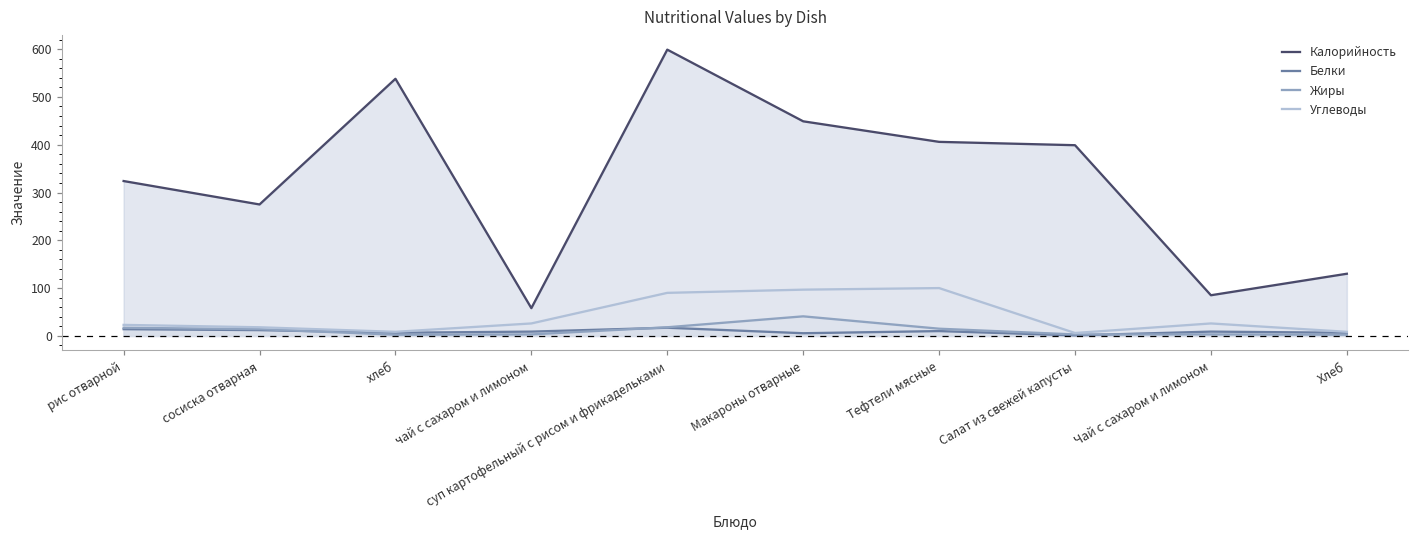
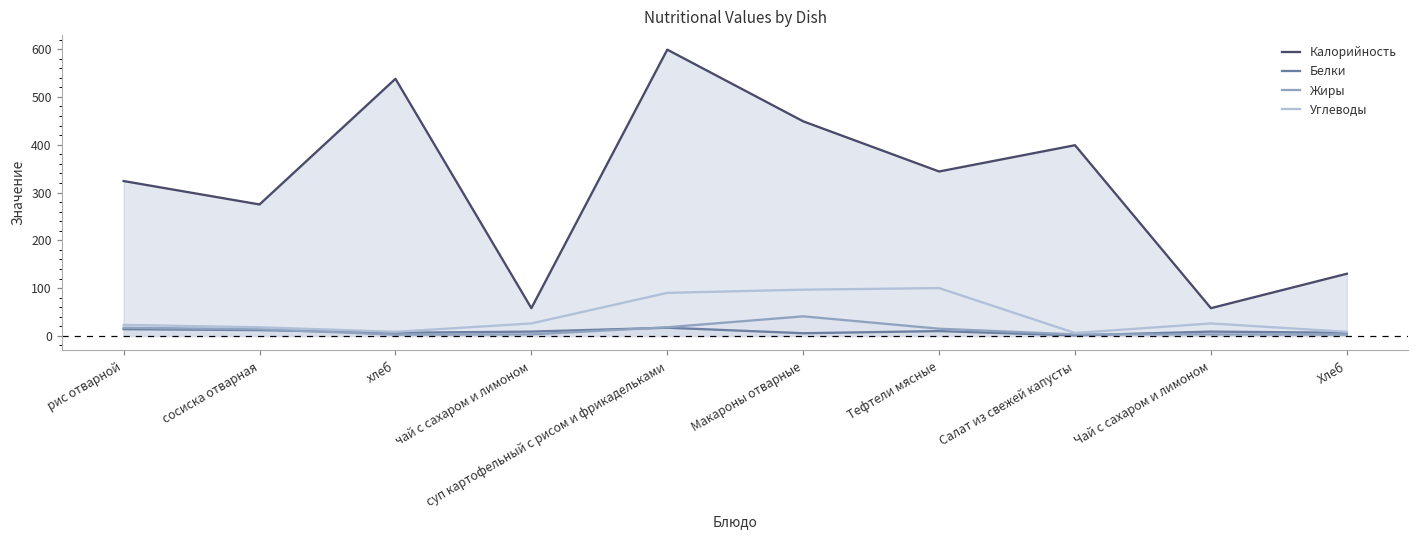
  {
    "Калорийность": {
      "рис отварной": 320,
      "сосиска отварная": 280,
      "хлеб": 540,
      "чай с сахаром и лимоном": 60,
      "суп картофельный с рисом и фрикадельками": 600,
      "Макароны отварные": 450,
-     "Тефтели мясные": 410,
+     "Тефтели мясные": 340,
      "Салат из свежей капусты": 400,
-     "Чай с сахаром и лимоном": 90,
+     "Чай с сахаром и лимоном": 60,
      "Хлеб": 130
    }
  }
